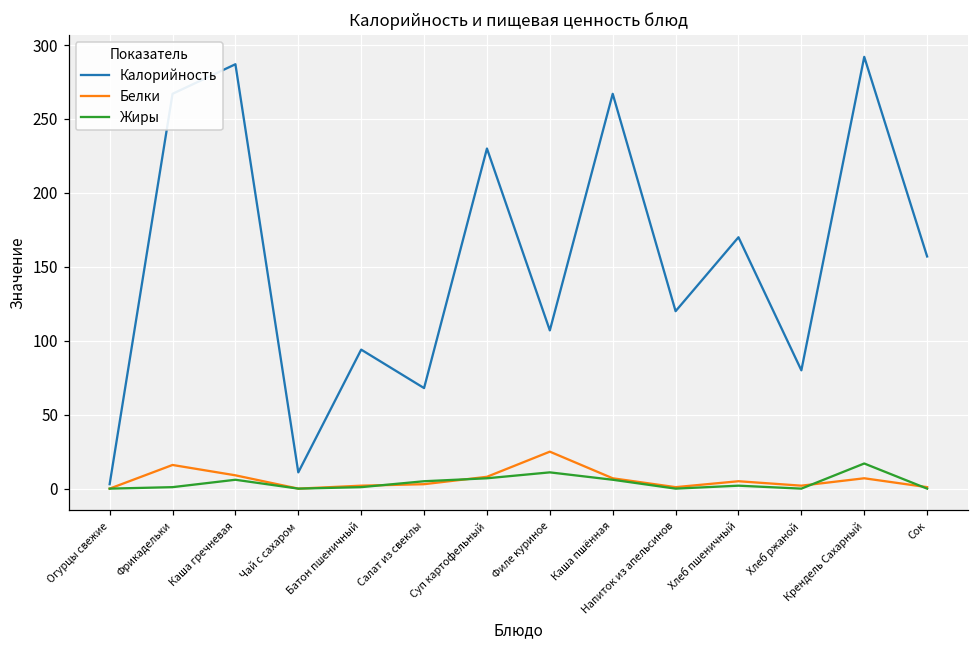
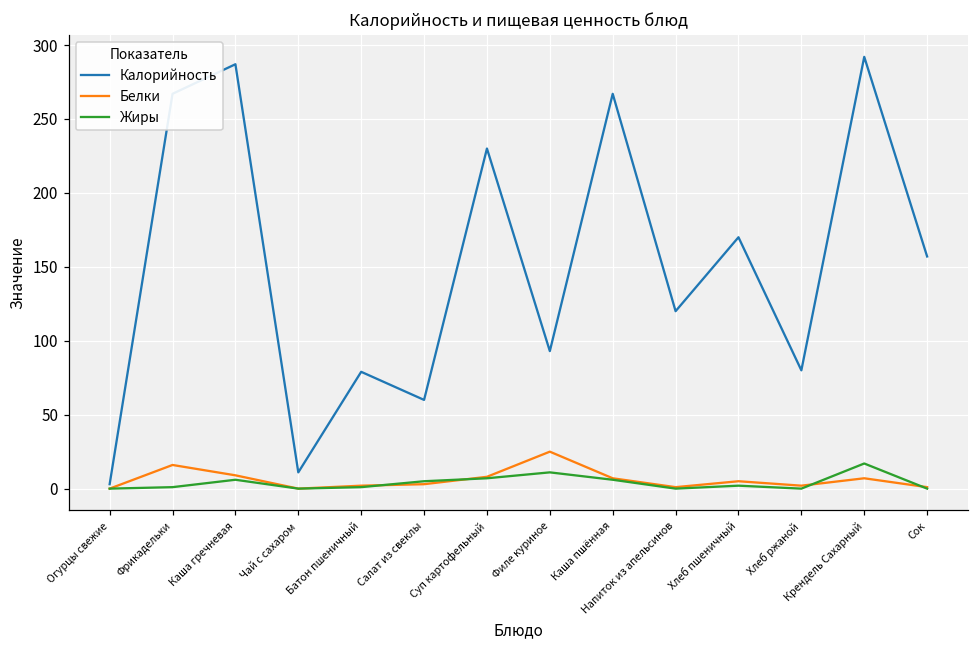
  {
    "Калорийность": {
      "Огурцы свежие": 3,
      "Каша гречневая": 287,
      "Чай с сахаром": 11,
-     "Батон пшеничный": 94,
-     "Салат из свеклы": 68,
+     "Батон пшеничный": 79,
+     "Салат из свеклы": 60,
      "Суп картофельный": 230,
-     "Филе куриное": 107,
+     "Филе куриное": 93,
      "Каша пшённая": 267,
      "Напиток из апельсинов": 120,
      "Хлеб пшеничный": 170,
      "Хлеб ржаной": 80,
      "Крендель Сахарный": 292,
      "Сок": 157
    },
    "Белки": {
      "Фрикадельки": 16,
      "Каша гречневая": 9,
      "Салат из свеклы": 3,
      "Филе куриное": 25,
      "Хлеб пшеничный": 5,
      "Хлеб ржаной": 2,
      "Крендель Сахарный": 7
    },
    "Жиры": {
      "Фрикадельки": 1,
      "Каша гречневая": 6,
      "Салат из свеклы": 5,
      "Филе куриное": 11,
      "Хлеб пшеничный": 2,
      "Хлеб ржаной": 0,
      "Крендель Сахарный": 17
    }
  }
